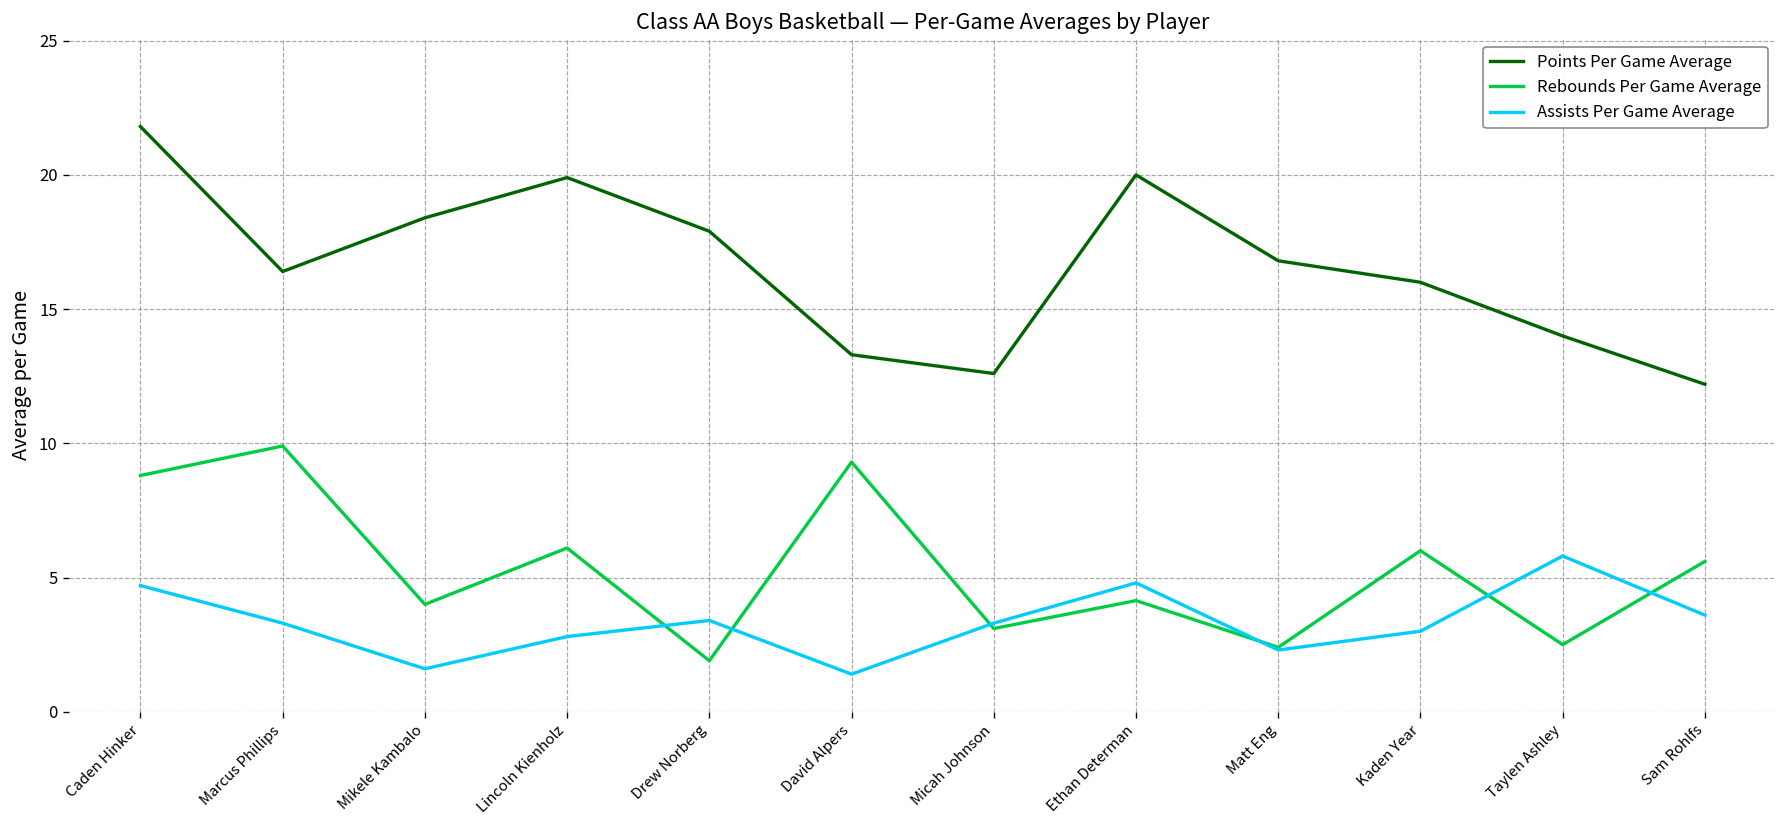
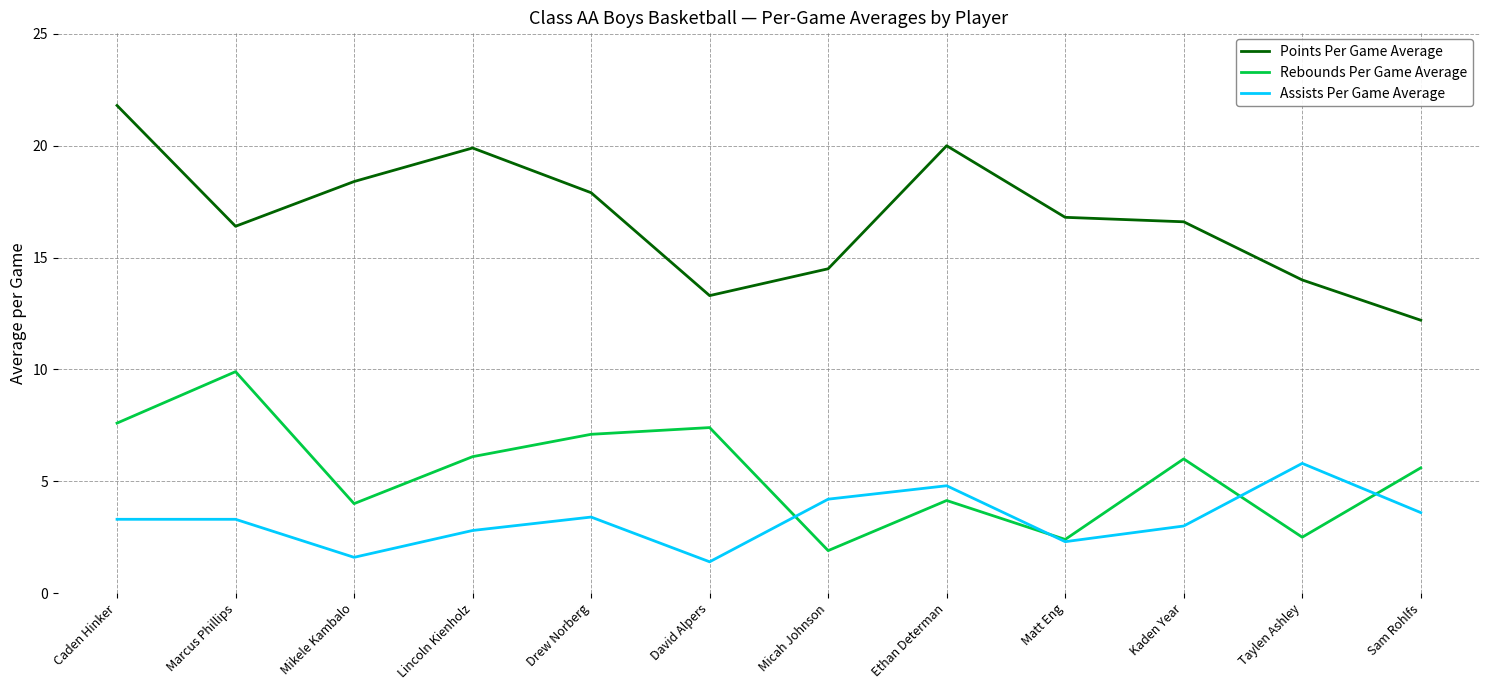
  {
    "Points Per Game Average": {
      "Caden Hinker": 21.8,
      "Marcus Phillips": 16.4,
      "Mikele Kambalo": 18.4,
      "Lincoln Kienholz": 19.9,
      "Drew Norberg": 17.9,
      "David Alpers": 13.3,
-     "Micah Johnson": 12.6,
+     "Micah Johnson": 14.5,
      "Ethan Determan": 20.0,
      "Matt Eng": 16.8,
-     "Kaden Year": 16.0,
+     "Kaden Year": 16.6,
      "Taylen Ashley": 14.0,
      "Sam Rohlfs": 12.2
    },
    "Rebounds Per Game Average": {
-     "Caden Hinker": 8.8,
+     "Caden Hinker": 7.6,
      "Marcus Phillips": 9.9,
      "Mikele Kambalo": 4.0,
      "Lincoln Kienholz": 6.1,
-     "Drew Norberg": 1.9,
-     "David Alpers": 9.3,
-     "Micah Johnson": 3.1,
+     "Drew Norberg": 7.1,
+     "David Alpers": 7.4,
+     "Micah Johnson": 1.9,
      "Ethan Determan": 4.1,
      "Kaden Year": 6.0,
      "Taylen Ashley": 2.5,
      "Sam Rohlfs": 5.6
    },
    "Assists Per Game Average": {
-     "Caden Hinker": 4.7,
+     "Caden Hinker": 3.3,
      "Marcus Phillips": 3.3,
      "Mikele Kambalo": 1.6,
      "Lincoln Kienholz": 2.8,
      "Drew Norberg": 3.4,
      "David Alpers": 1.4,
-     "Micah Johnson": 3.3,
+     "Micah Johnson": 4.2,
      "Ethan Determan": 4.8,
      "Kaden Year": 3.0,
      "Taylen Ashley": 5.8,
      "Sam Rohlfs": 3.6
    }
  }
